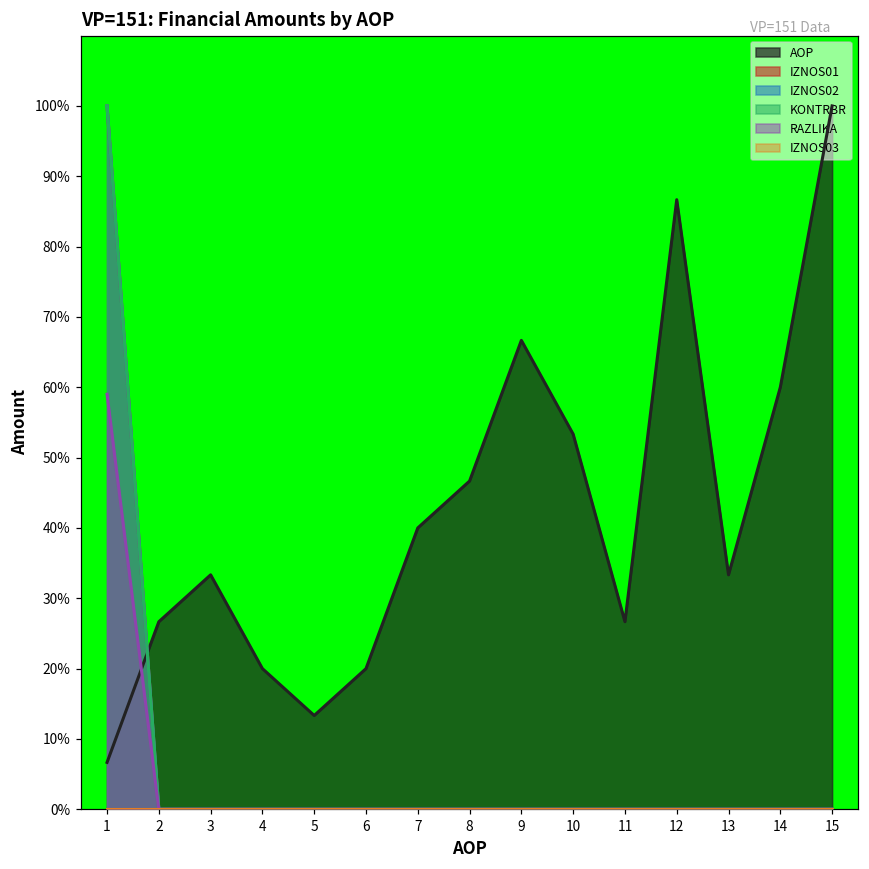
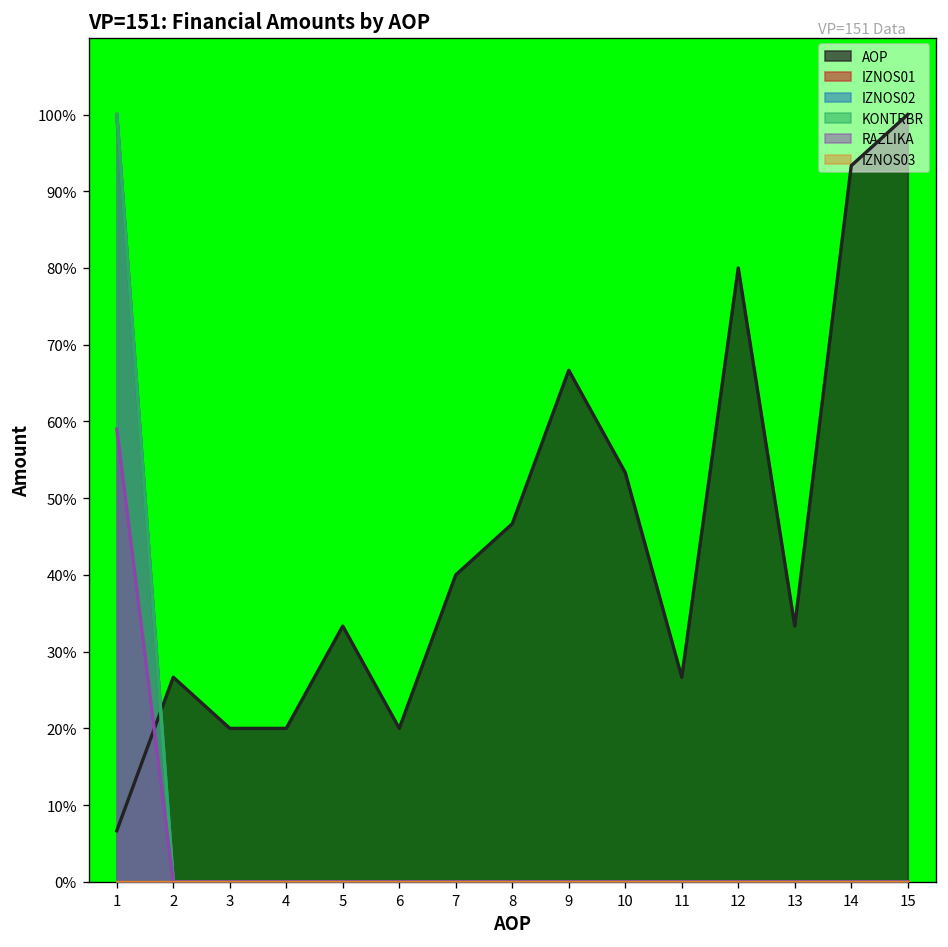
  {
    "AOP": {
      "1": "7%",
      "2": "27%",
-     "3": "33%",
+     "3": "20%",
      "4": "20%",
-     "5": "13%",
+     "5": "33%",
      "6": "20%",
      "7": "40%",
      "8": "47%",
      "9": "67%",
      "10": "53%",
      "11": "27%",
-     "12": "87%",
+     "12": "80%",
      "13": "33%",
-     "14": "60%"
+     "14": "93%"
    },
    "KONTRBR": {
      "1": "100%"
    },
    "RAZLIKA": {
      "1": "59%"
    },
    "IZNOS03": {
      "1": "0%"
    }
  }
